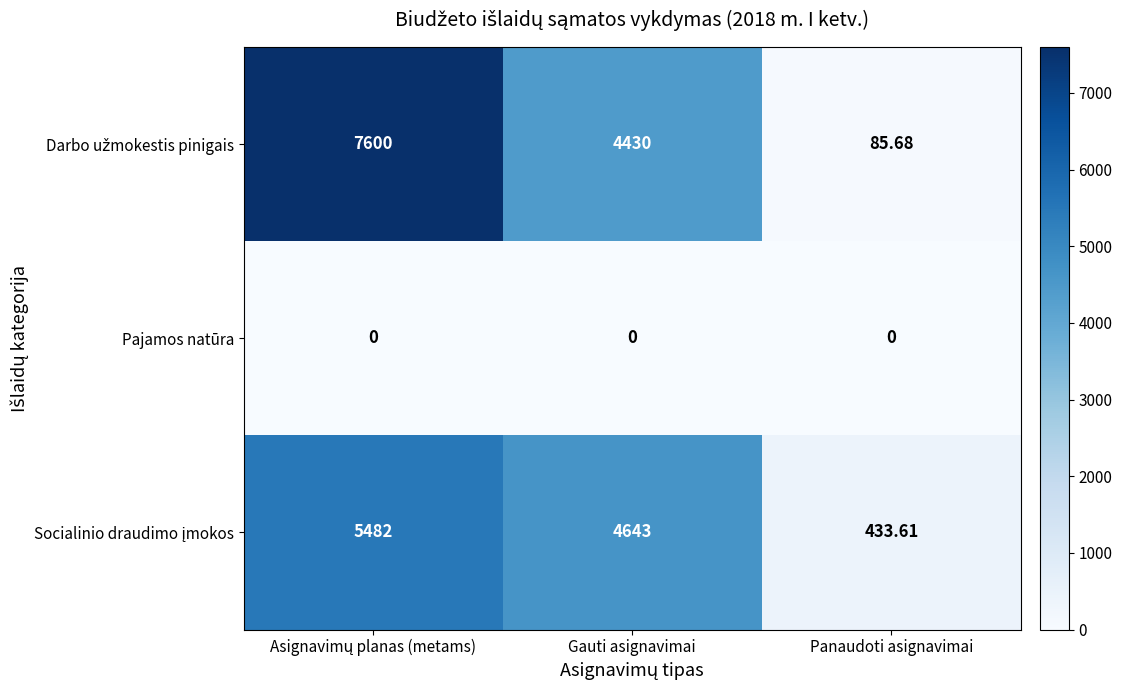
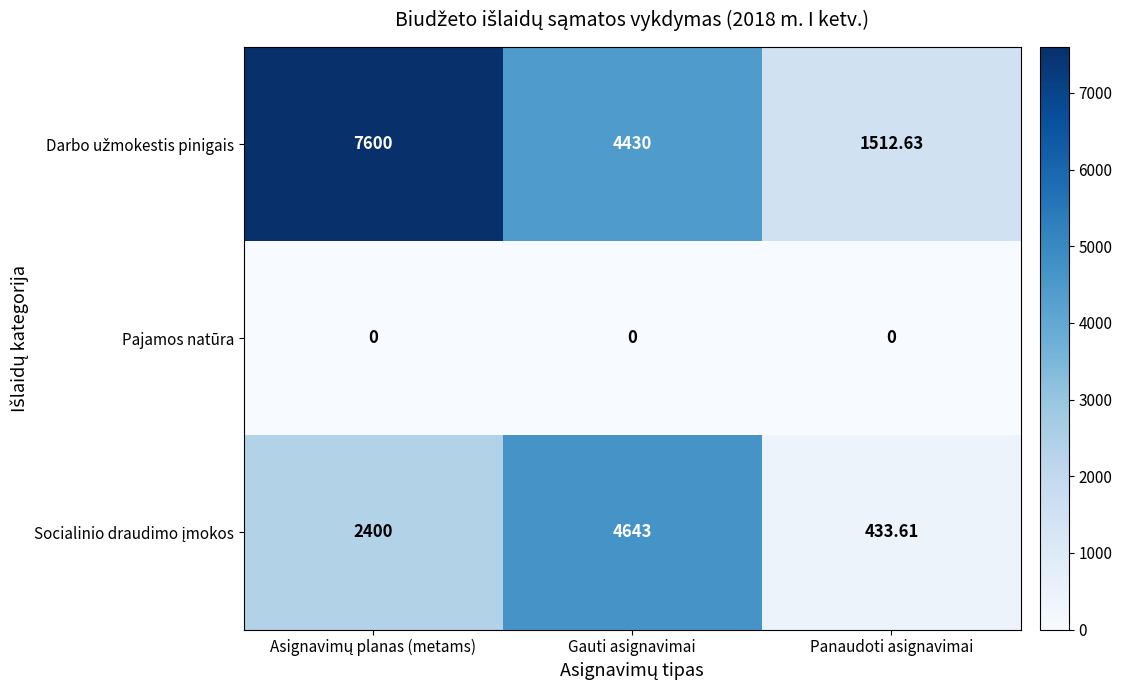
  {
    "Darbo užmokestis pinigais": {
      "Asignavimų planas (metams)": 7600,
      "Gauti asignavimai": 4430,
-     "Panaudoti asignavimai": 85.68
+     "Panaudoti asignavimai": 1512.63
    },
    "Pajamos natūra": {
      "Asignavimų planas (metams)": 0,
      "Gauti asignavimai": 0,
      "Panaudoti asignavimai": 0
    },
    "Socialinio draudimo įmokos": {
-     "Asignavimų planas (metams)": 5482,
+     "Asignavimų planas (metams)": 2400,
      "Gauti asignavimai": 4643,
      "Panaudoti asignavimai": 433.61
    }
  }
